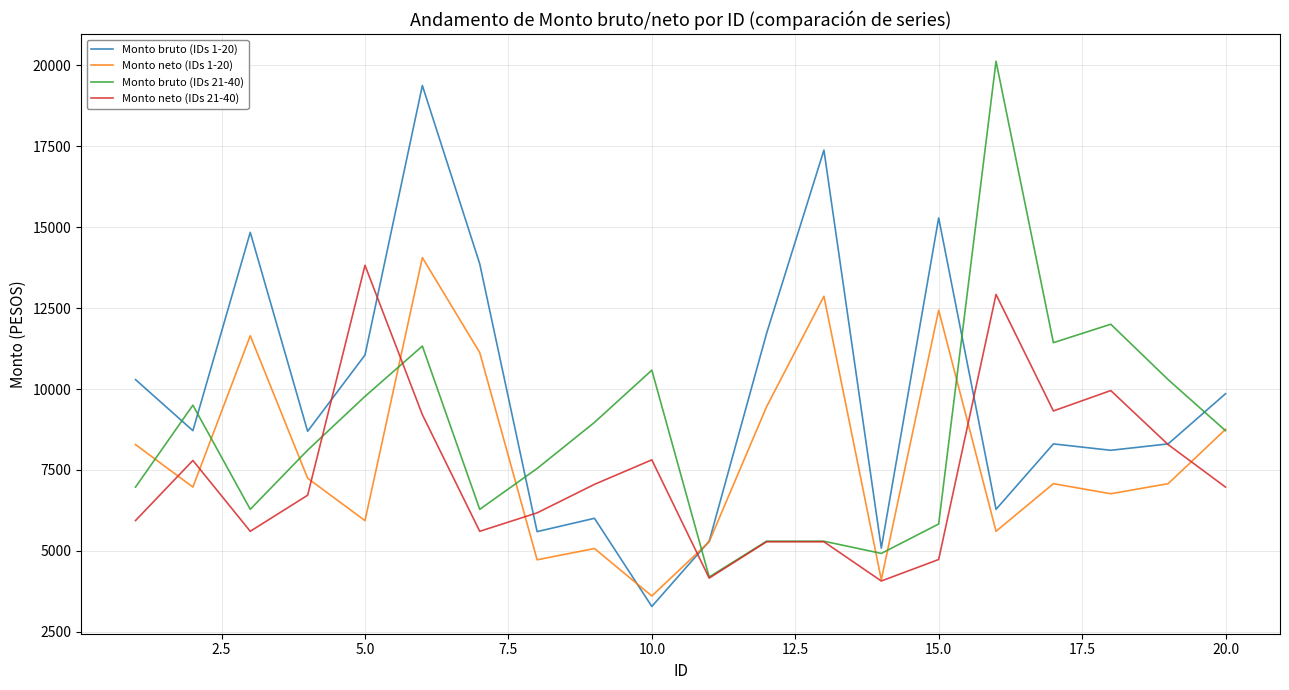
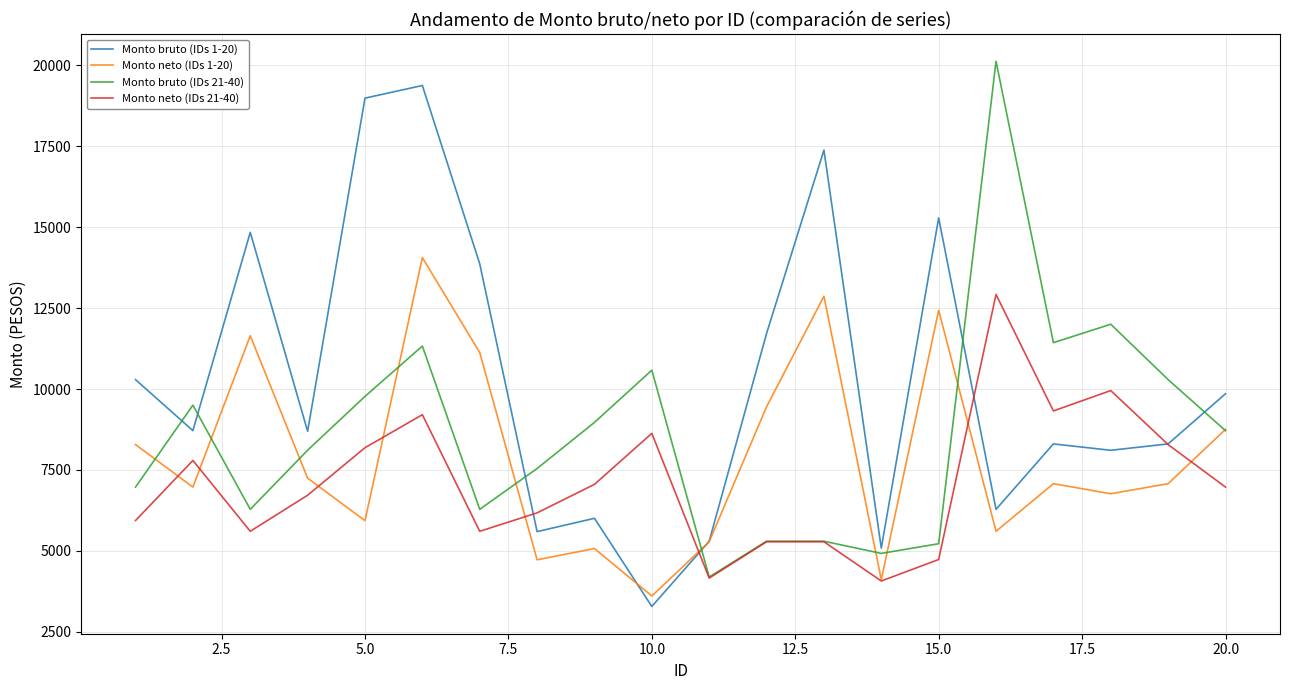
  {
    "Monto bruto (IDs 1-20)": {
-     "5.0": 11100,
+     "5.0": 19000,
      "10.0": 3300,
      "15.0": 15300,
      "20.0": 9900
    },
    "Monto neto (IDs 1-20)": {
      "5.0": 5900,
      "10.0": 3600,
      "15.0": 12400
    },
    "Monto bruto (IDs 21-40)": {
      "5.0": 9800,
      "10.0": 10600,
-     "15.0": 5800
+     "15.0": 5200
    },
    "Monto neto (IDs 21-40)": {
-     "5.0": 13800,
-     "10.0": 7800,
+     "5.0": 8200,
+     "10.0": 8600,
      "15.0": 4700,
      "20.0": 7000
    }
  }
